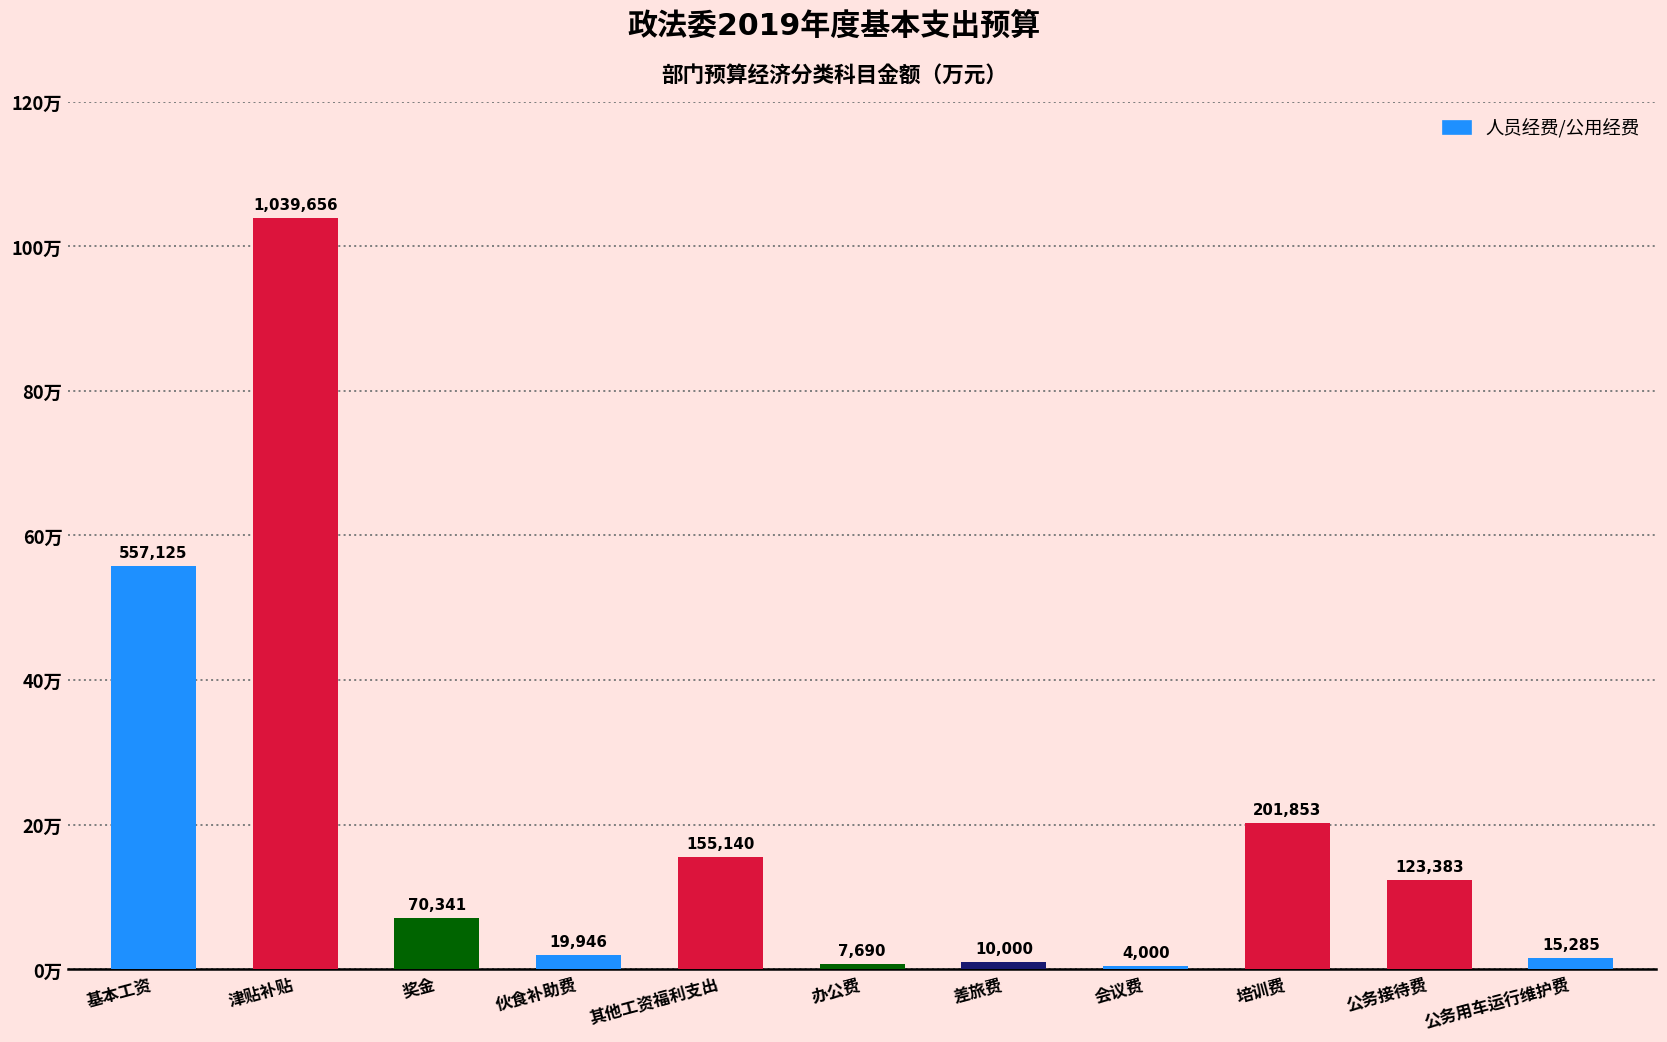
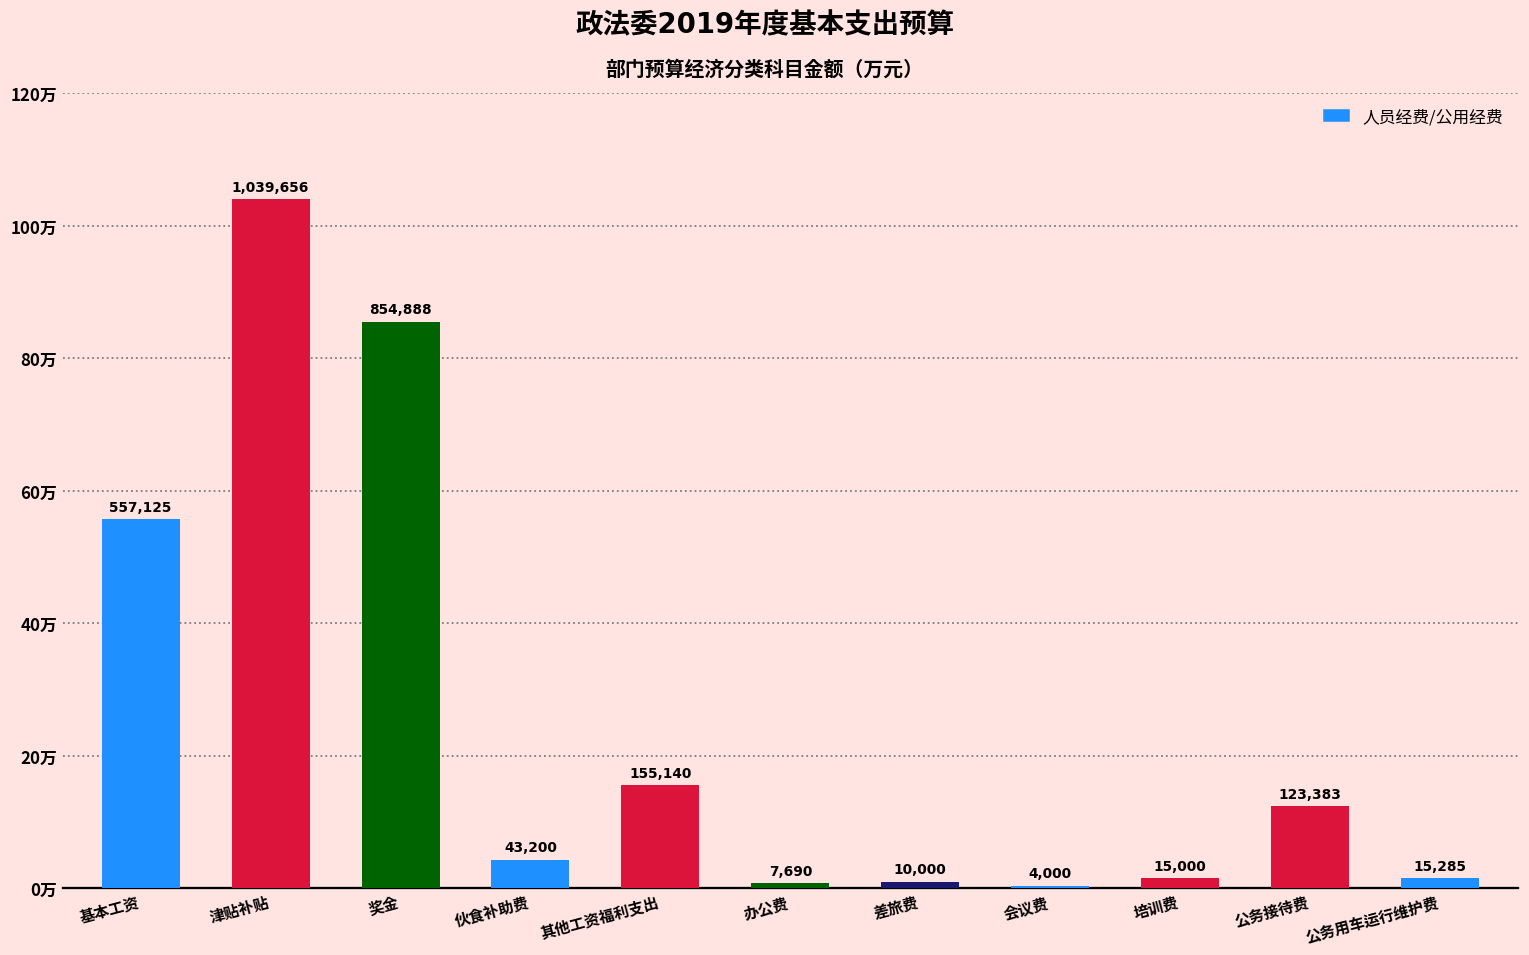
  {
    "基本工资": "557,125",
    "津贴补贴": "1,039,656",
-   "奖金": "70,341",
-   "伙食补助费": "19,946",
+   "奖金": "854,888",
+   "伙食补助费": "43,200",
    "其他工资福利支出": "155,140",
    "办公费": "7,690",
    "差旅费": "10,000",
    "会议费": "4,000",
-   "培训费": "201,853",
+   "培训费": "15,000",
    "公务接待费": "123,383",
    "公务用车运行维护费": "15,285"
  }
